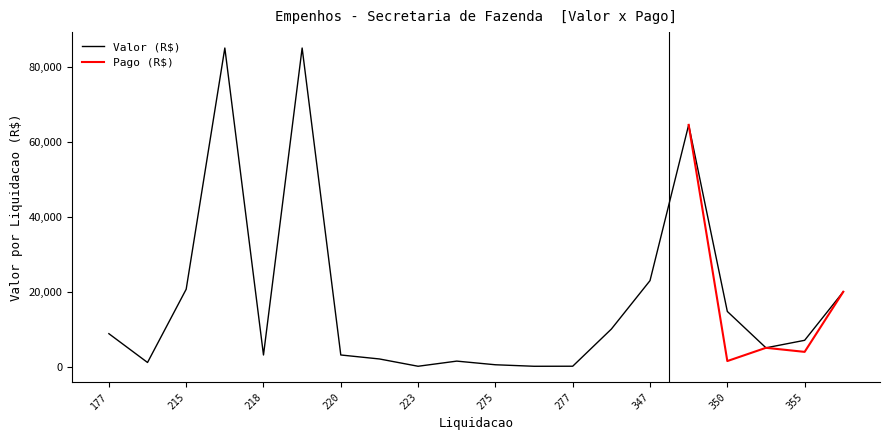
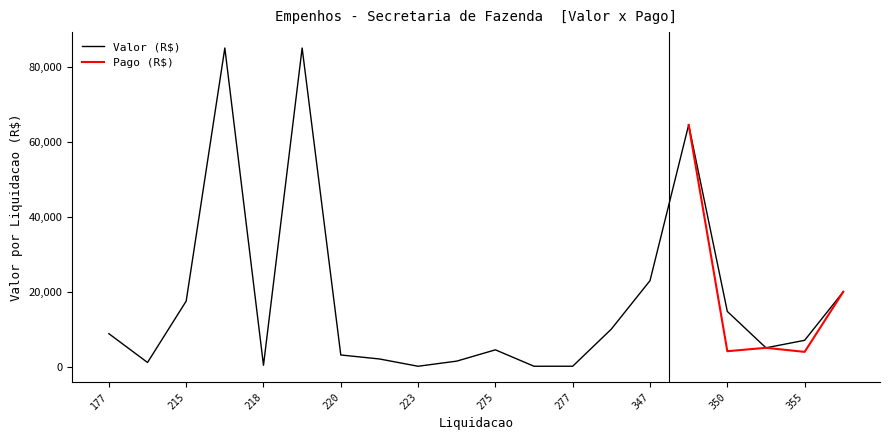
  {
    "Valor (R$)": {
      "177": "9,000",
-     "215": "21,000",
-     "218": "3,000",
+     "215": "17,000",
+     "218": "0",
      "220": "3,000",
      "223": "0",
-     "275": "0",
+     "275": "4,000",
      "277": "0",
      "347": "23,000",
      "350": "15,000",
      "355": "7,000"
    },
    "Pago (R$)": {
-     "350": "1,000",
+     "350": "4,000",
      "355": "4,000"
    }
  }
